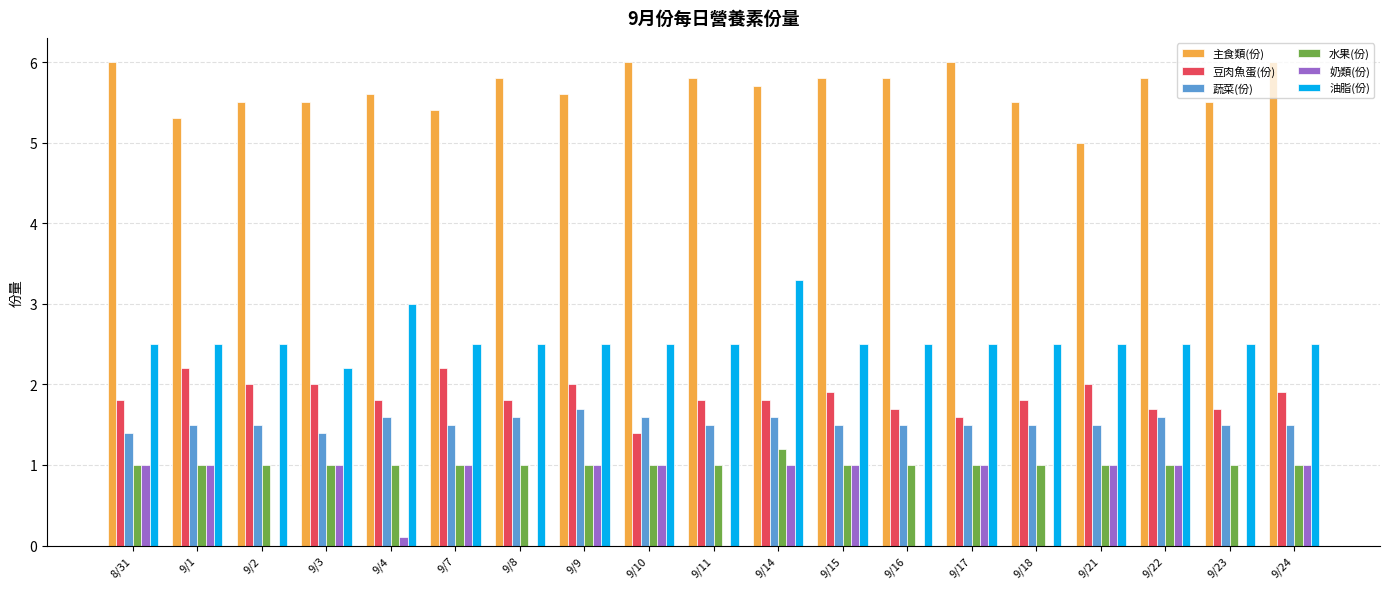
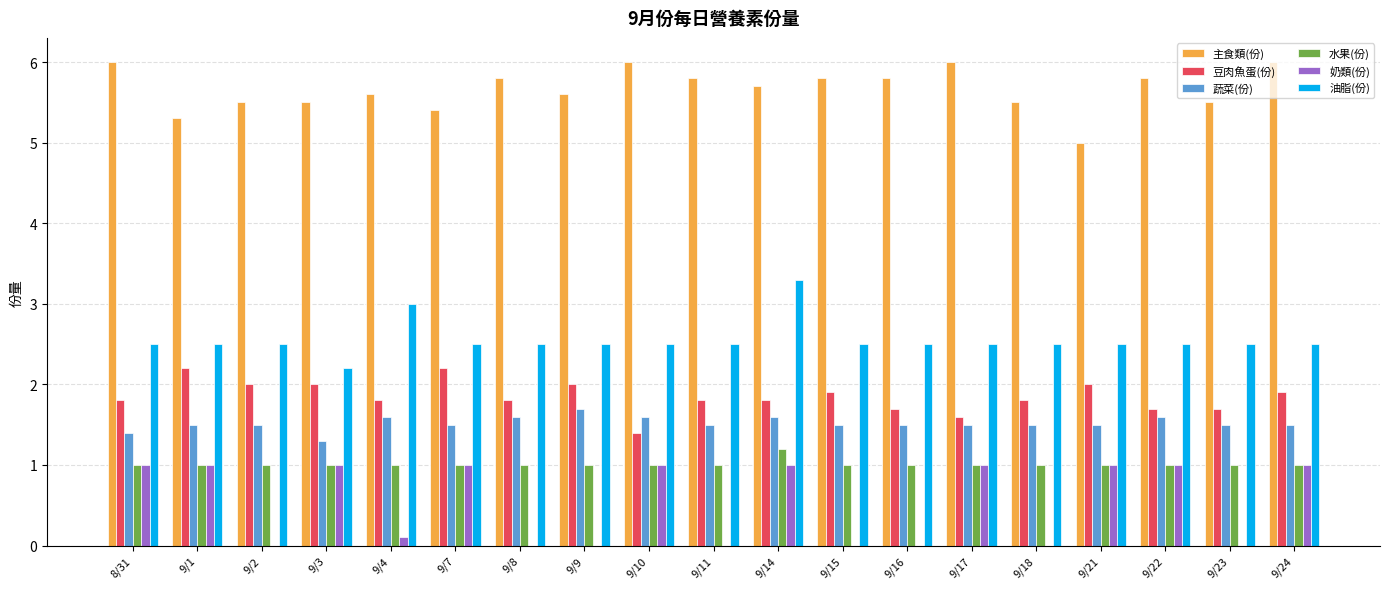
  {
    "主食類(份)": {
      "8/31": 6.0,
      "9/1": 5.3,
      "9/2": 5.5,
      "9/3": 5.5,
      "9/4": 5.6,
      "9/7": 5.4,
      "9/8": 5.8,
      "9/9": 5.6,
      "9/10": 6.0,
      "9/11": 5.8,
      "9/14": 5.7,
      "9/15": 5.8,
      "9/16": 5.8,
      "9/17": 6.0,
      "9/18": 5.5,
      "9/21": 5.0,
      "9/22": 5.8,
      "9/23": 5.5
    },
    "豆肉魚蛋(份)": {
      "8/31": 1.8,
      "9/1": 2.2,
      "9/2": 2.0,
      "9/3": 2.0,
      "9/4": 1.8,
      "9/7": 2.2,
      "9/8": 1.8,
      "9/9": 2.0,
      "9/10": 1.4,
      "9/11": 1.8,
      "9/14": 1.8,
      "9/15": 1.9,
      "9/16": 1.7,
      "9/17": 1.6,
      "9/18": 1.8,
      "9/21": 2.0,
      "9/22": 1.7,
      "9/23": 1.7,
      "9/24": 1.9
    },
    "蔬菜(份)": {
      "8/31": 1.4,
      "9/1": 1.5,
      "9/2": 1.5,
-     "9/3": 1.4,
+     "9/3": 1.3,
      "9/4": 1.6,
      "9/7": 1.5,
      "9/8": 1.6,
      "9/9": 1.7,
      "9/10": 1.6,
      "9/11": 1.5,
      "9/14": 1.6,
      "9/15": 1.5,
      "9/16": 1.5,
      "9/17": 1.5,
      "9/18": 1.5,
      "9/21": 1.5,
      "9/22": 1.6,
      "9/23": 1.5,
      "9/24": 1.5
    },
    "水果(份)": {
      "8/31": 1.0,
      "9/1": 1.0,
      "9/2": 1.0,
      "9/3": 1.0,
      "9/4": 1.0,
      "9/7": 1.0,
      "9/8": 1.0,
      "9/9": 1.0,
      "9/10": 1.0,
      "9/11": 1.0,
      "9/14": 1.2,
      "9/15": 1.0,
      "9/16": 1.0,
      "9/17": 1.0,
      "9/18": 1.0,
      "9/21": 1.0,
      "9/22": 1.0,
      "9/23": 1.0,
      "9/24": 1.0
    },
    "奶類(份)": {
      "8/31": 1,
      "9/1": 1,
      "9/2": 0,
      "9/3": 1,
      "9/4": 0.1,
      "9/7": 1,
      "9/8": 0,
-     "9/9": 1,
+     "9/9": 0,
      "9/10": 1,
      "9/11": 0,
      "9/14": 1,
-     "9/15": 1,
+     "9/15": 0,
      "9/16": 0,
      "9/17": 1,
      "9/18": 0,
      "9/21": 1,
      "9/22": 1,
      "9/23": 0,
      "9/24": 1
    },
    "油脂(份)": {
      "8/31": 2.5,
      "9/1": 2.5,
      "9/2": 2.5,
      "9/3": 2.2,
      "9/4": 3.0,
      "9/7": 2.5,
      "9/8": 2.5,
      "9/9": 2.5,
      "9/10": 2.5,
      "9/11": 2.5,
      "9/14": 3.3,
      "9/15": 2.5,
      "9/16": 2.5,
      "9/17": 2.5,
      "9/18": 2.5,
      "9/21": 2.5,
      "9/22": 2.5,
      "9/23": 2.5,
      "9/24": 2.5
    }
  }
